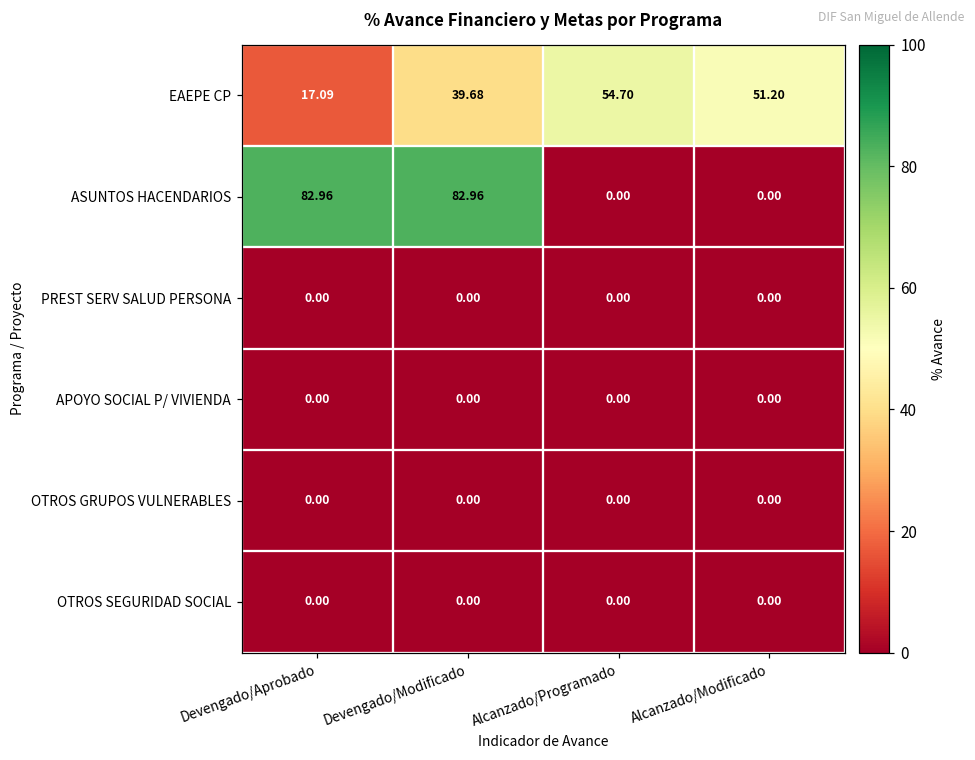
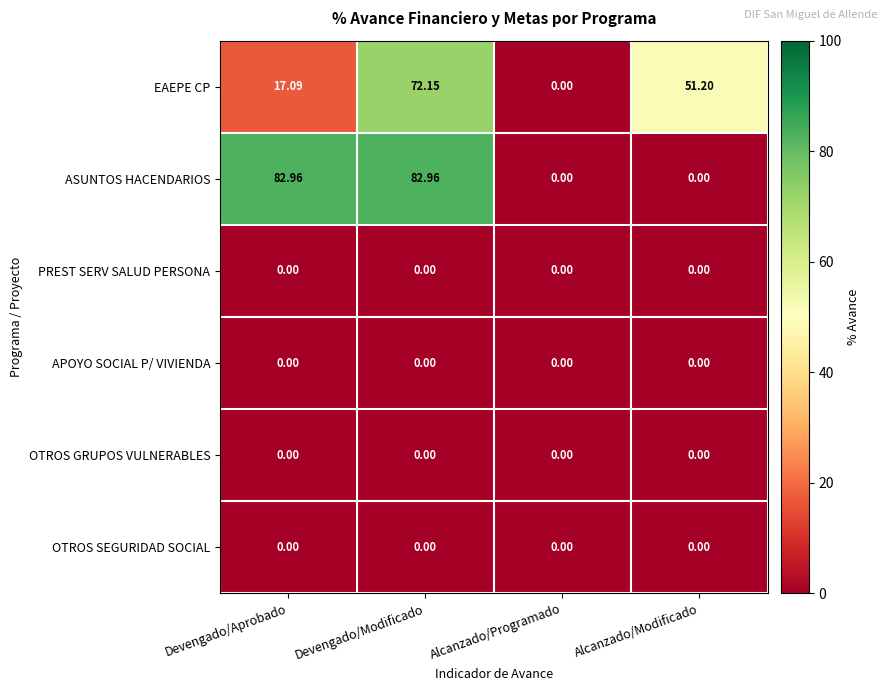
  {
    "EAEPE CP": {
      "Devengado/Aprobado": 17.09,
-     "Devengado/Modificado": 39.68,
-     "Alcanzado/Programado": 54.70,
+     "Devengado/Modificado": 72.15,
+     "Alcanzado/Programado": 0.00,
      "Alcanzado/Modificado": 51.20
    },
    "ASUNTOS HACENDARIOS": {
      "Devengado/Aprobado": 82.96,
      "Devengado/Modificado": 82.96,
      "Alcanzado/Programado": 0.00,
      "Alcanzado/Modificado": 0.00
    },
    "PREST SERV SALUD PERSONA": {
      "Devengado/Aprobado": 0.00,
      "Devengado/Modificado": 0.00,
      "Alcanzado/Programado": 0.00,
      "Alcanzado/Modificado": 0.00
    },
    "APOYO SOCIAL P/ VIVIENDA": {
      "Devengado/Aprobado": 0.00,
      "Devengado/Modificado": 0.00,
      "Alcanzado/Programado": 0.00,
      "Alcanzado/Modificado": 0.00
    },
    "OTROS GRUPOS VULNERABLES": {
      "Devengado/Aprobado": 0.00,
      "Devengado/Modificado": 0.00,
      "Alcanzado/Programado": 0.00,
      "Alcanzado/Modificado": 0.00
    },
    "OTROS SEGURIDAD SOCIAL": {
      "Devengado/Aprobado": 0.00,
      "Devengado/Modificado": 0.00,
      "Alcanzado/Programado": 0.00,
      "Alcanzado/Modificado": 0.00
    }
  }
